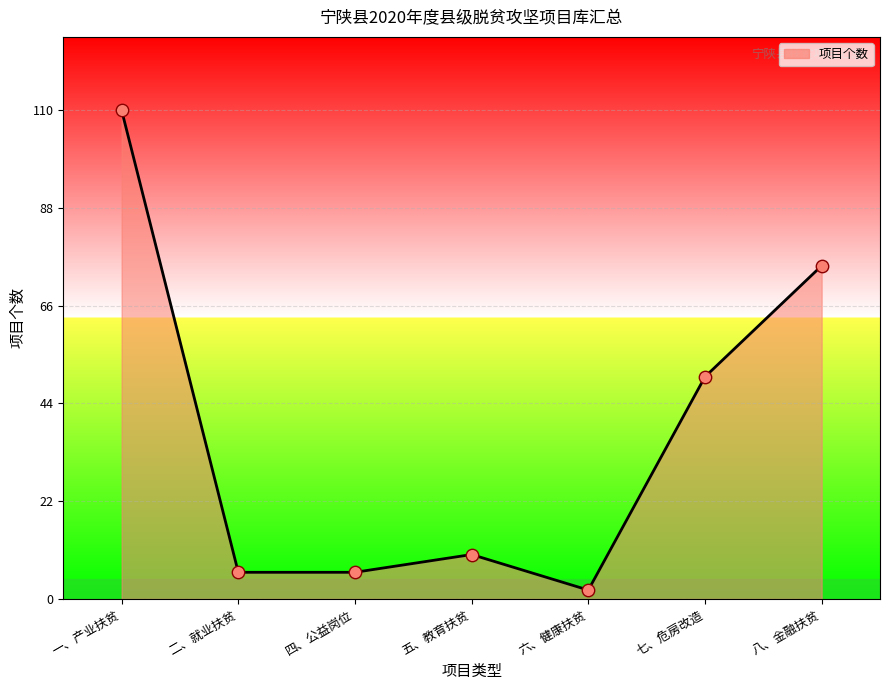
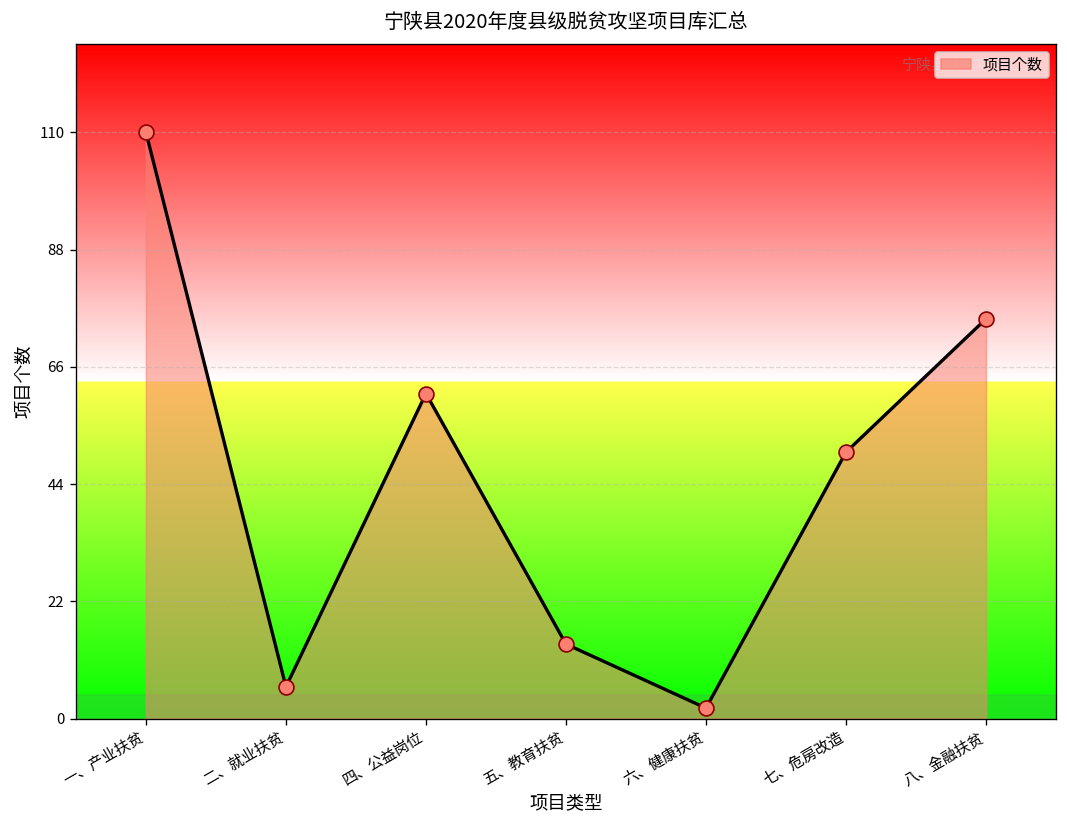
  {
    "一、产业扶贫": 110,
    "二、就业扶贫": 6,
-   "四、公益岗位": 6,
-   "五、教育扶贫": 10,
+   "四、公益岗位": 61,
+   "五、教育扶贫": 14,
    "七、危房改造": 50,
    "八、金融扶贫": 75
  }
